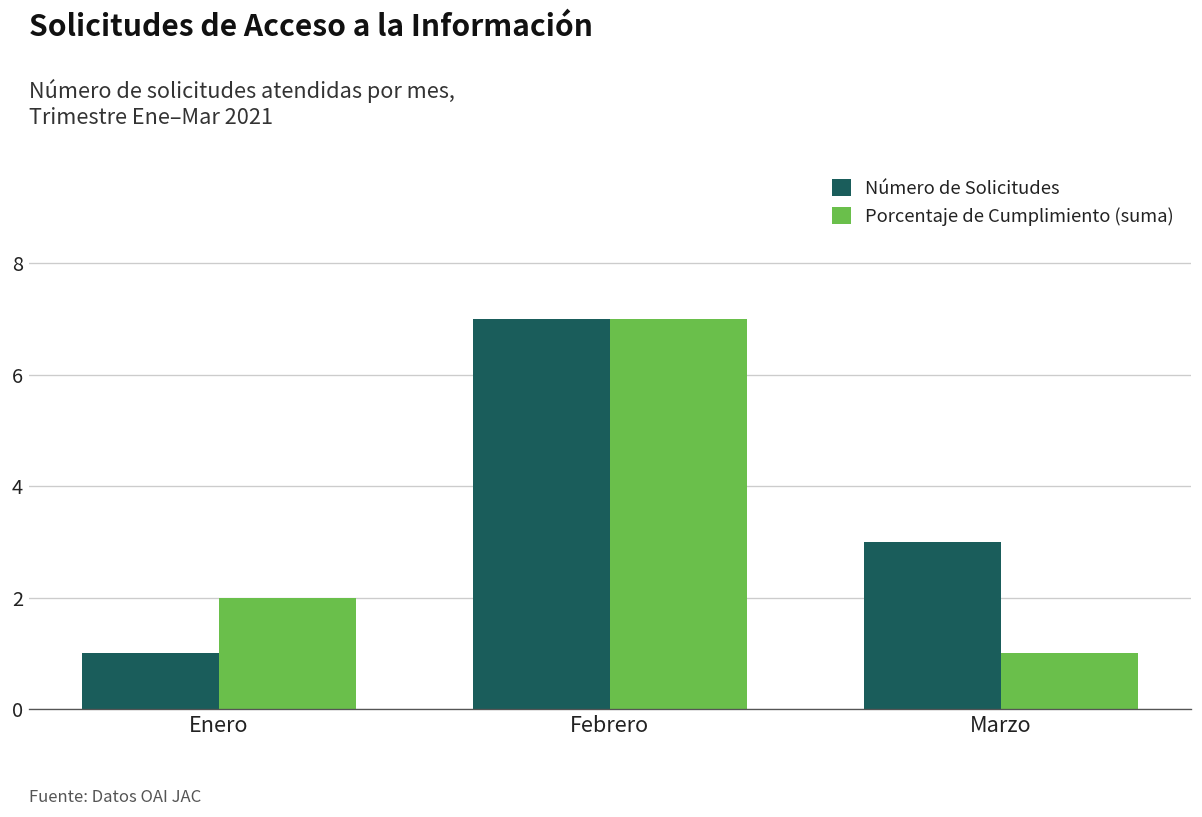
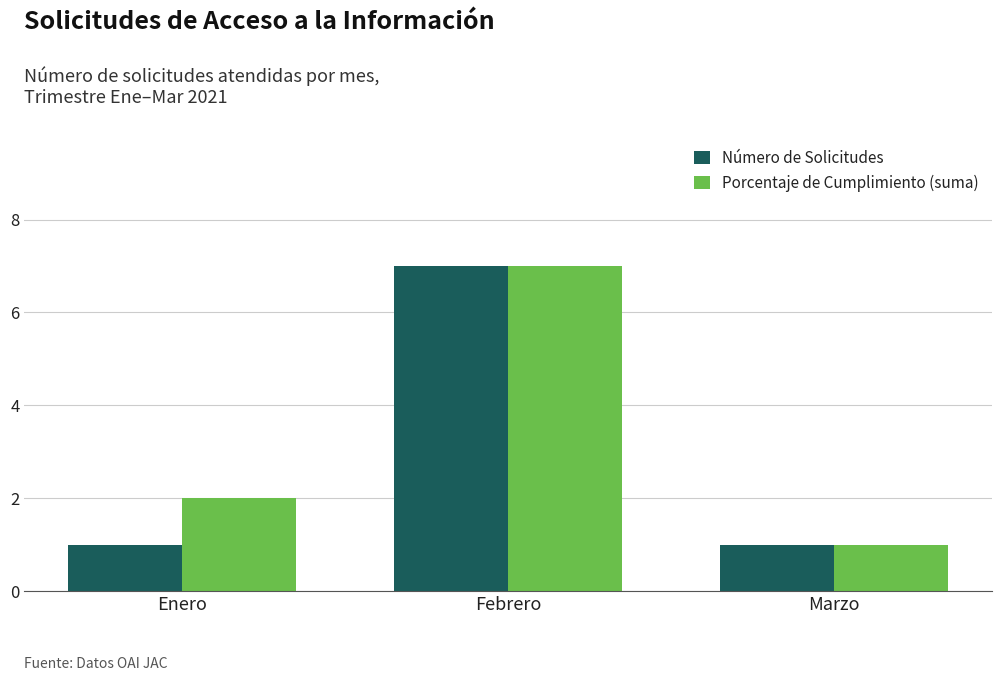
  {
    "Número de Solicitudes": {
      "Enero": 1,
      "Febrero": 7,
-     "Marzo": 3
+     "Marzo": 1
    },
    "Porcentaje de Cumplimiento (suma)": {
      "Enero": 2,
      "Febrero": 7,
      "Marzo": 1
    }
  }
